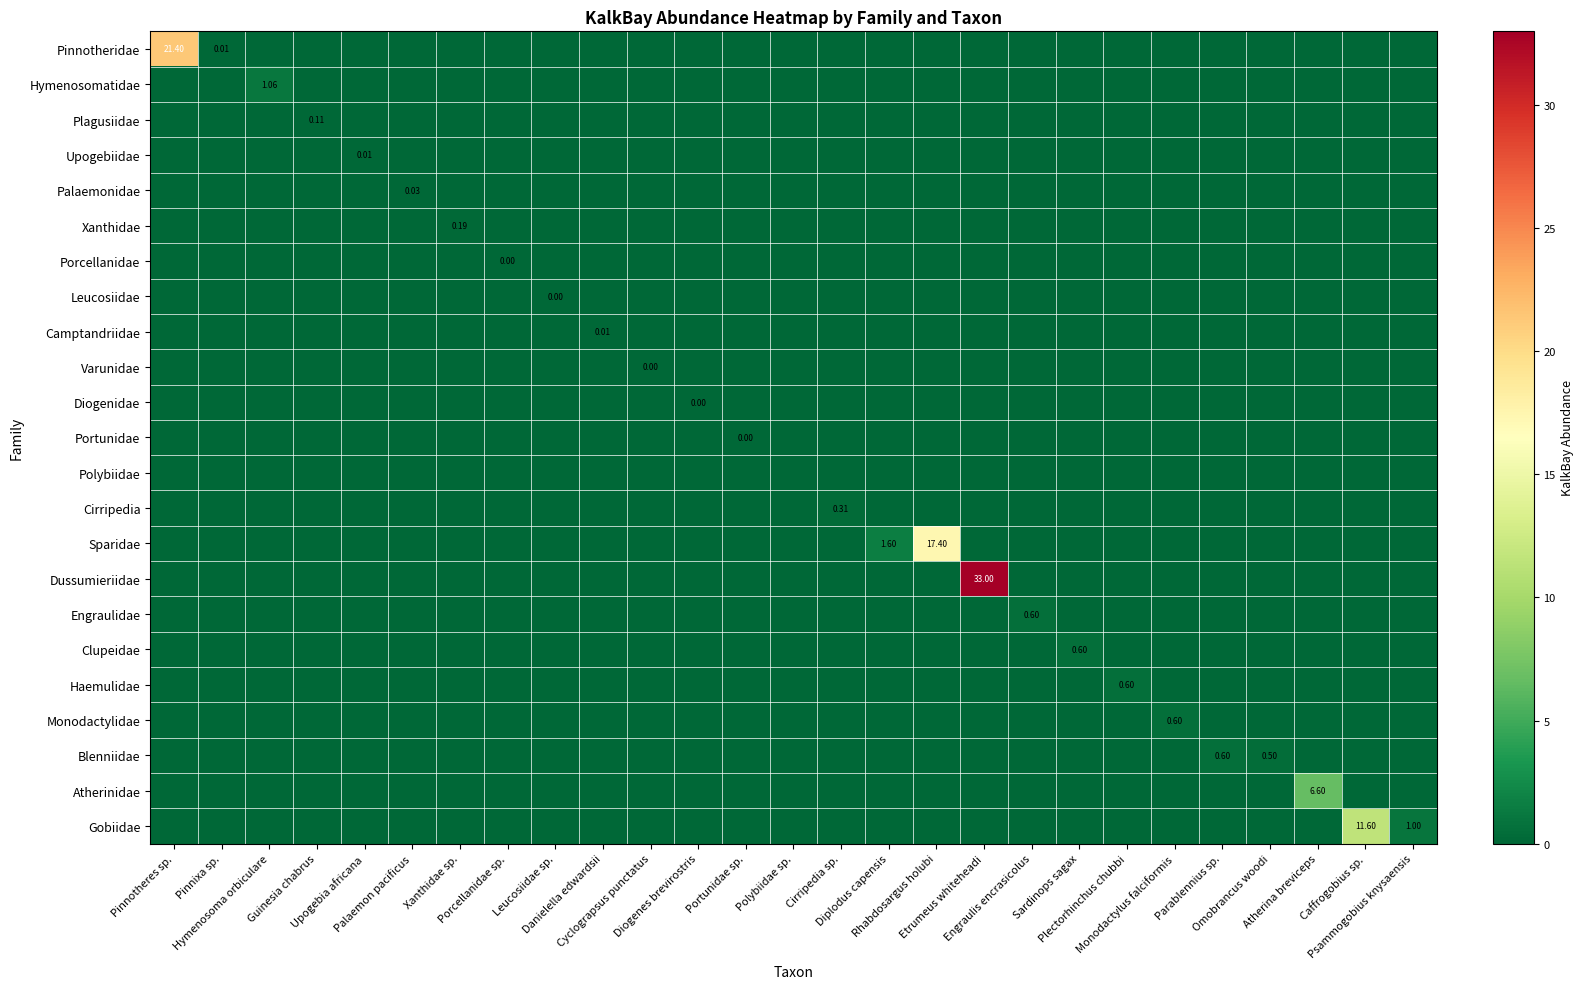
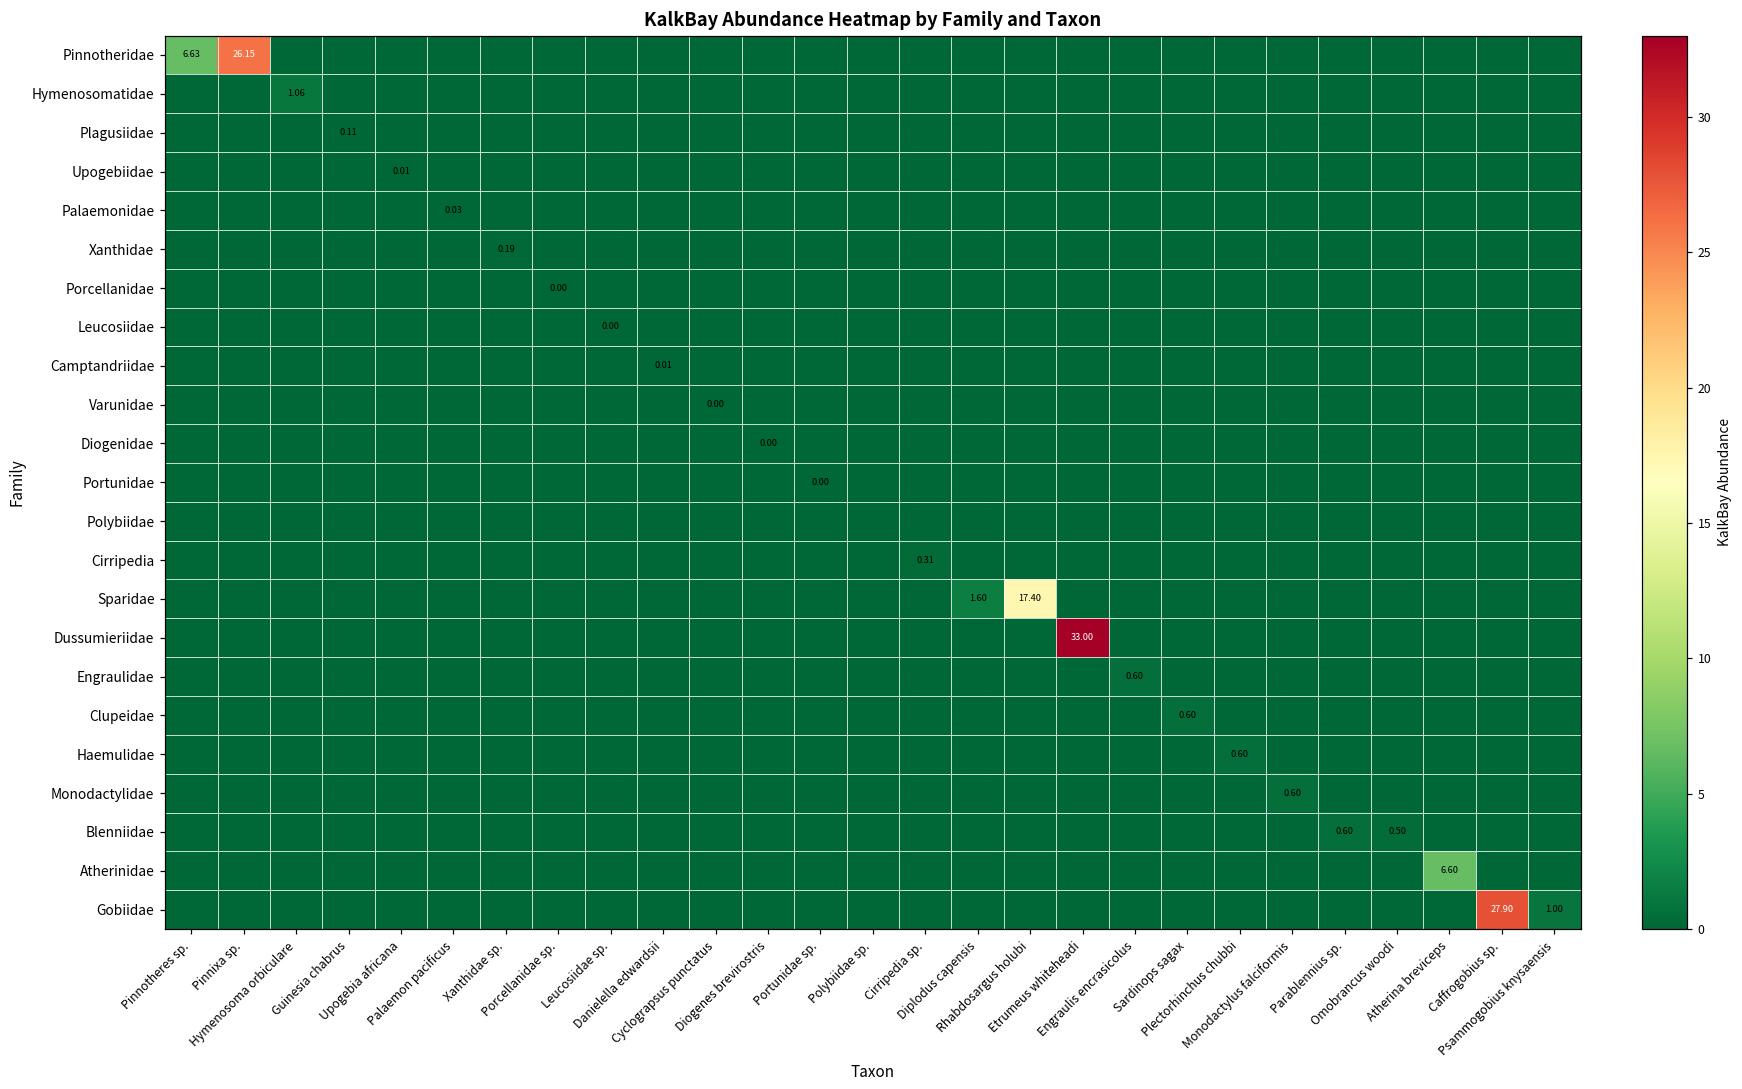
  {
    "Pinnotheridae": {
-     "Pinnotheres sp.": 21.40,
-     "Pinnixa sp.": 0.01
+     "Pinnotheres sp.": 6.63,
+     "Pinnixa sp.": 26.15
    },
    "Hymenosomatidae": {
      "Hymenosoma orbiculare": 1.06
    },
    "Plagusiidae": {
      "Guinesia chabrus": 0.11
    },
    "Upogebiidae": {
      "Upogebia africana": 0.01
    },
    "Palaemonidae": {
      "Palaemon pacificus": 0.03
    },
    "Xanthidae": {
      "Xanthidae sp.": 0.19
    },
    "Porcellanidae": {
      "Porcellanidae sp.": 0.00
    },
    "Leucosiidae": {
      "Leucosiidae sp.": 0.00
    },
    "Camptandriidae": {
      "Danielella edwardsii": 0.01
    },
    "Varunidae": {
      "Cyclograpsus punctatus": 0.00
    },
    "Diogenidae": {
      "Diogenes brevirostris": 0.00
    },
    "Portunidae": {
      "Portunidae sp.": 0.00
    },
    "Cirripedia": {
      "Cirripedia sp.": 0.31
    },
    "Sparidae": {
      "Diplodus capensis": 1.60,
      "Rhabdosargus holubi": 17.40
    },
    "Dussumieriidae": {
      "Etrumeus whiteheadi": 33.00
    },
    "Engraulidae": {
      "Engraulis encrasicolus": 0.60
    },
    "Clupeidae": {
      "Sardinops sagax": 0.60
    },
    "Haemulidae": {
      "Plectorhinchus chubbi": 0.60
    },
    "Monodactylidae": {
      "Monodactylus falciformis": 0.60
    },
    "Blenniidae": {
      "Parablennius sp.": 0.60,
      "Omobrancus woodi": 0.50
    },
    "Atherinidae": {
      "Atherina breviceps": 6.60
    },
    "Gobiidae": {
-     "Caffrogobius sp.": 11.60,
+     "Caffrogobius sp.": 27.90,
      "Psammogobius knysaensis": 1.00
    }
  }
